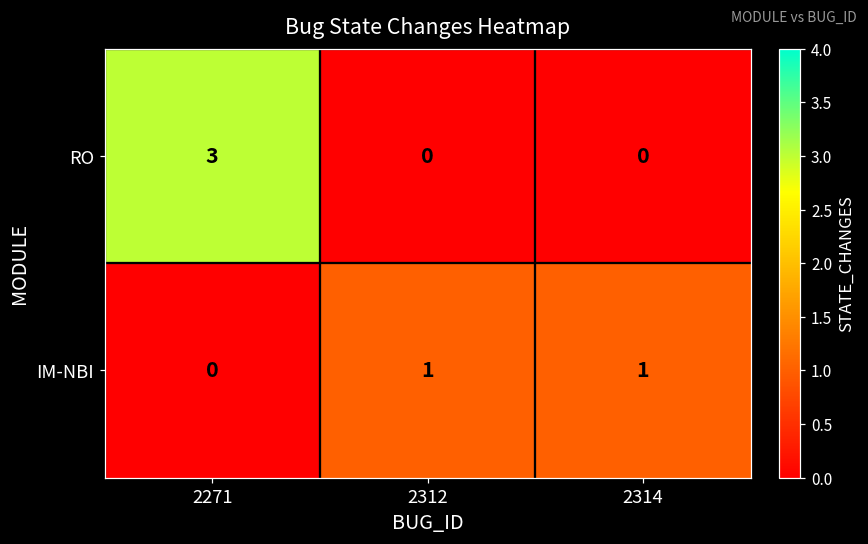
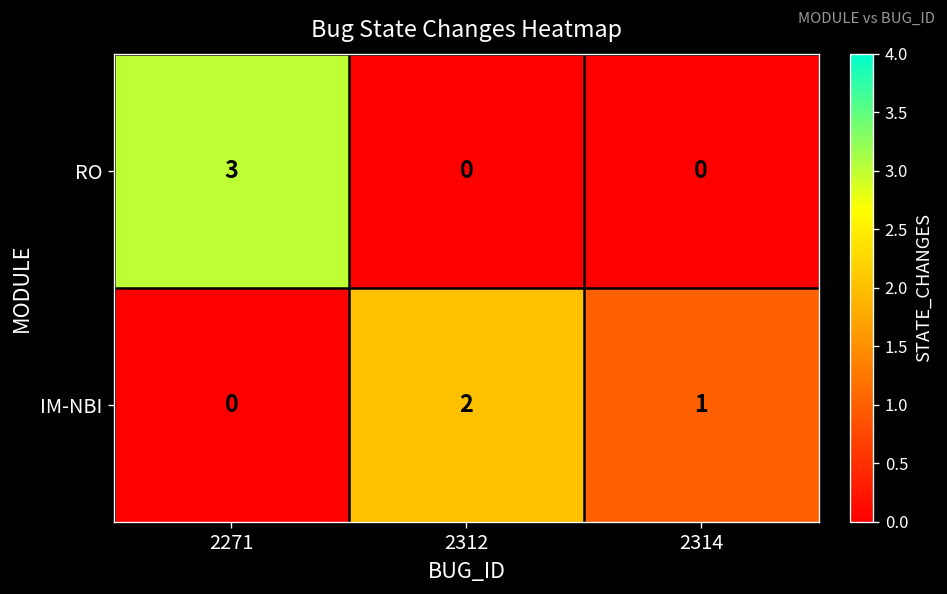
  {
    "RO": {
      "2271": 3,
      "2312": 0,
      "2314": 0
    },
    "IM-NBI": {
      "2271": 0,
-     "2312": 1,
+     "2312": 2,
      "2314": 1
    }
  }
